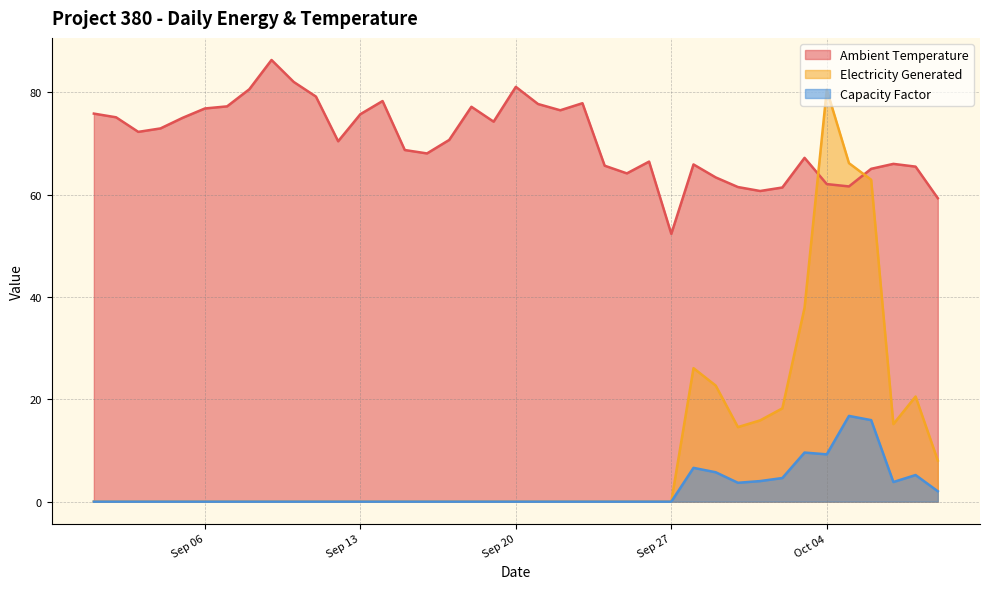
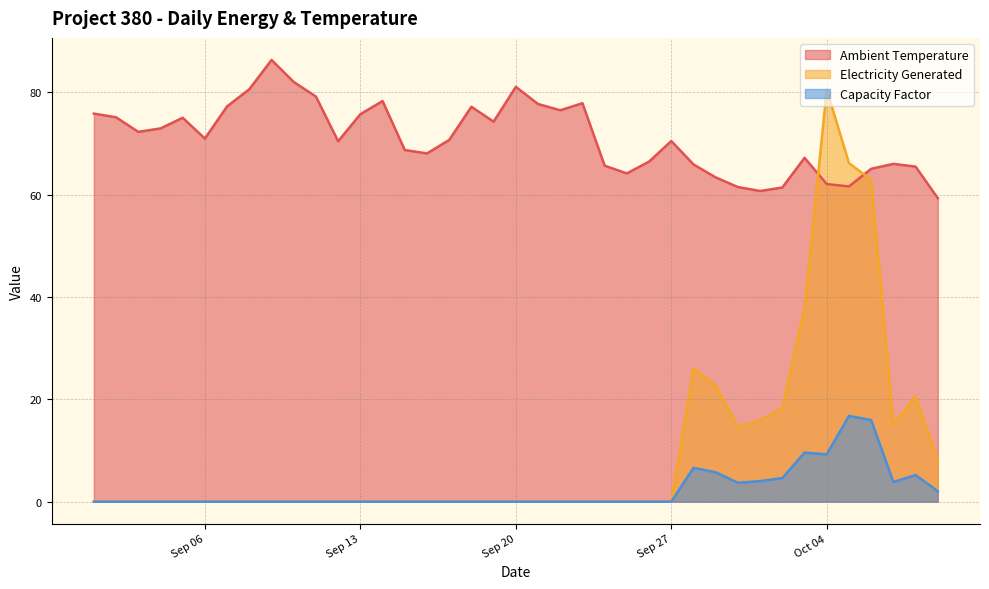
  {
    "Ambient Temperature": {
-     "Sep 06": 77,
+     "Sep 06": 71,
      "Sep 13": 76,
      "Sep 20": 81,
-     "Sep 27": 52,
+     "Sep 27": 70,
      "Oct 04": 62
    },
    "Capacity Factor": {
      "Oct 04": 9
    }
  }
